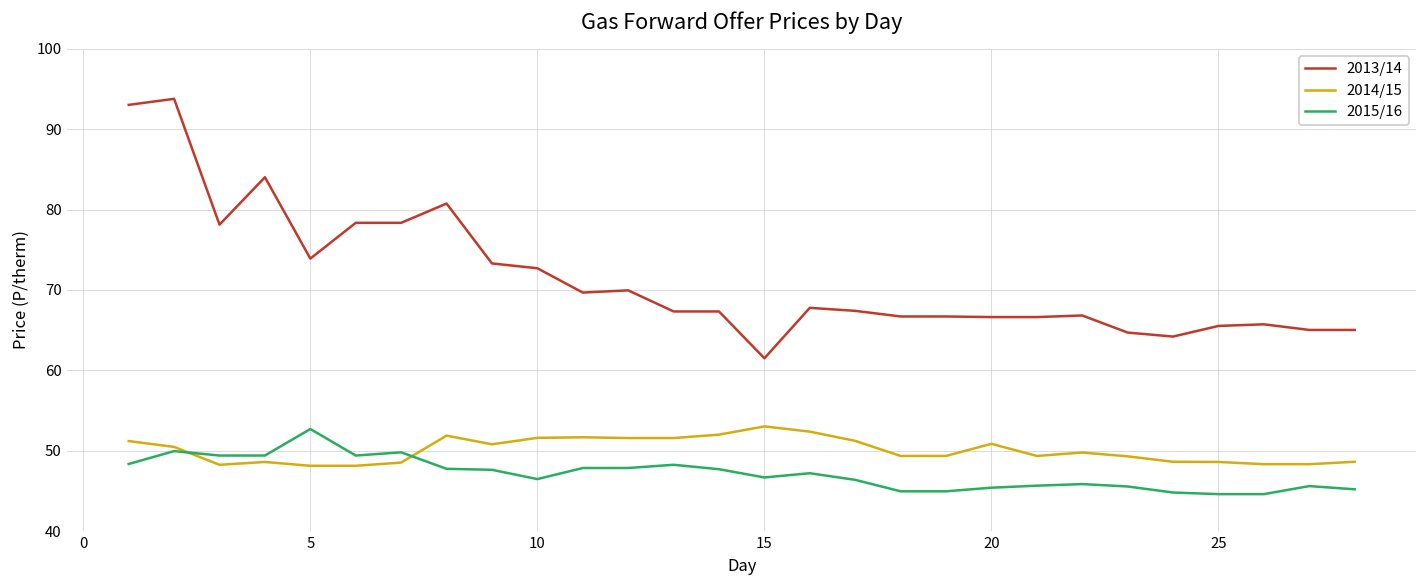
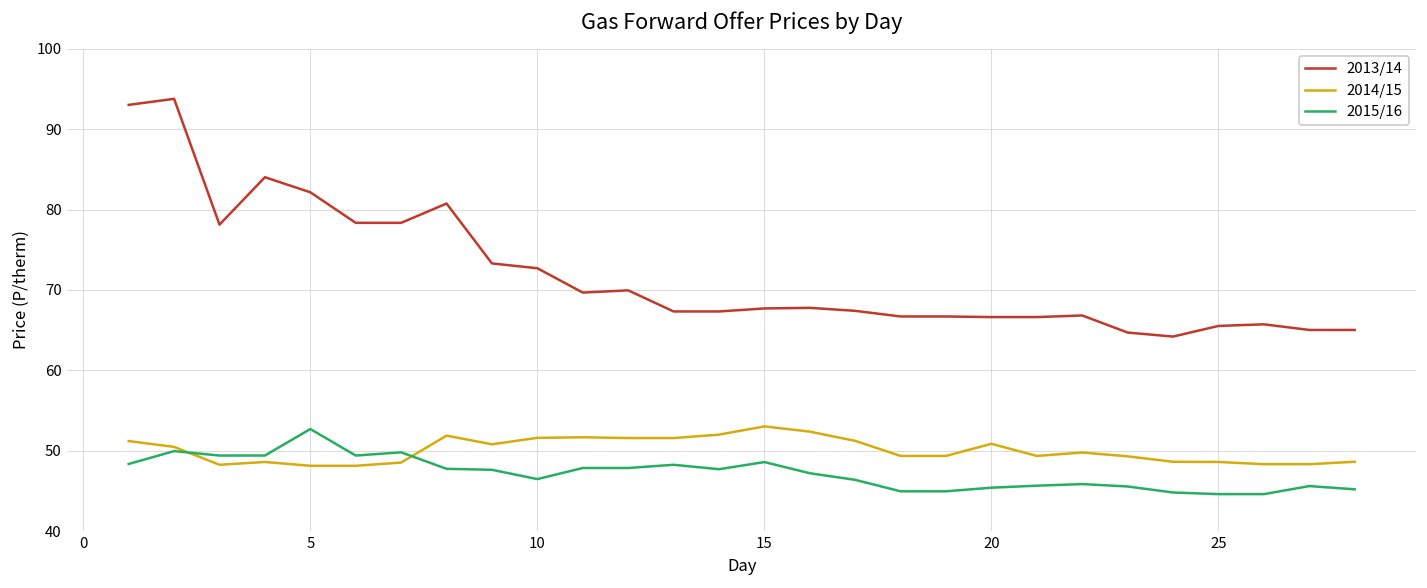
  {
    "2013/14": {
-     "5": 74,
+     "5": 82,
      "10": 73,
-     "15": 62,
+     "15": 68,
      "20": 67,
      "25": 66
    },
    "2014/15": {
      "5": 48,
      "10": 52,
      "15": 53,
      "20": 51,
      "25": 49
    },
    "2015/16": {
      "5": 53,
      "10": 46,
-     "15": 47,
+     "15": 49,
      "20": 45,
      "25": 45
    }
  }
